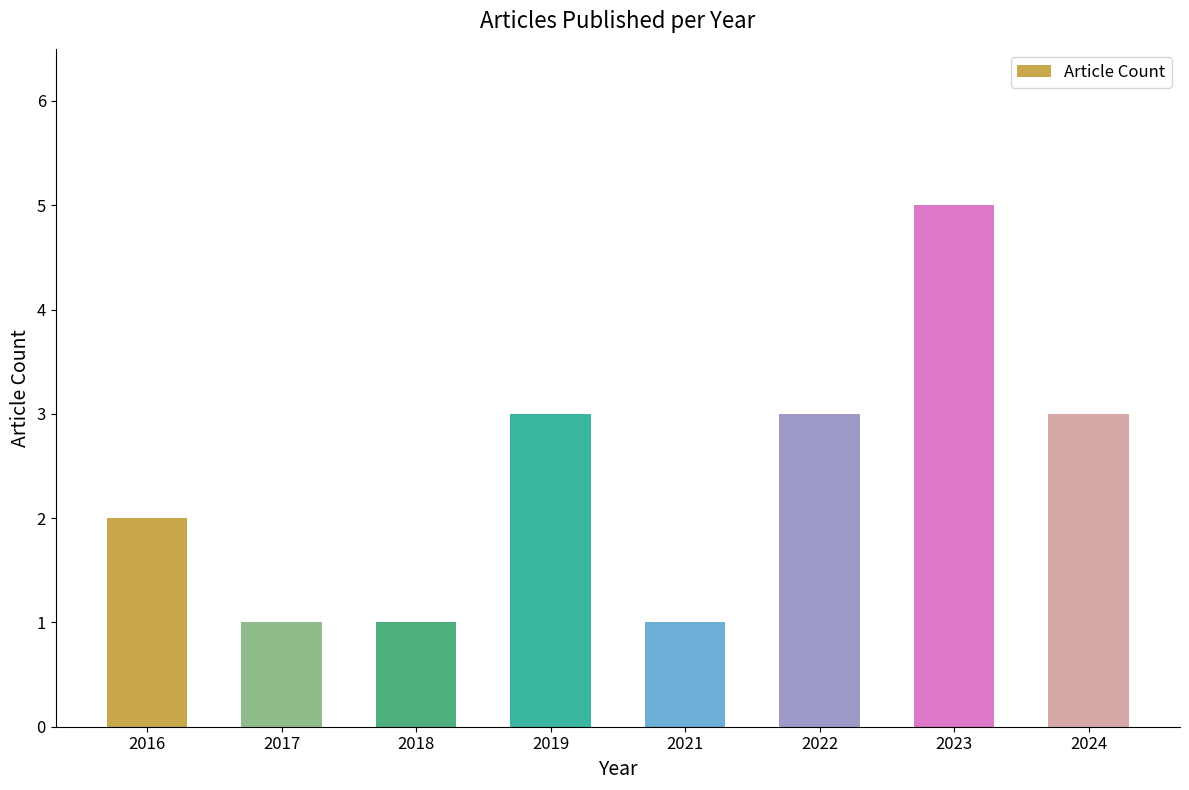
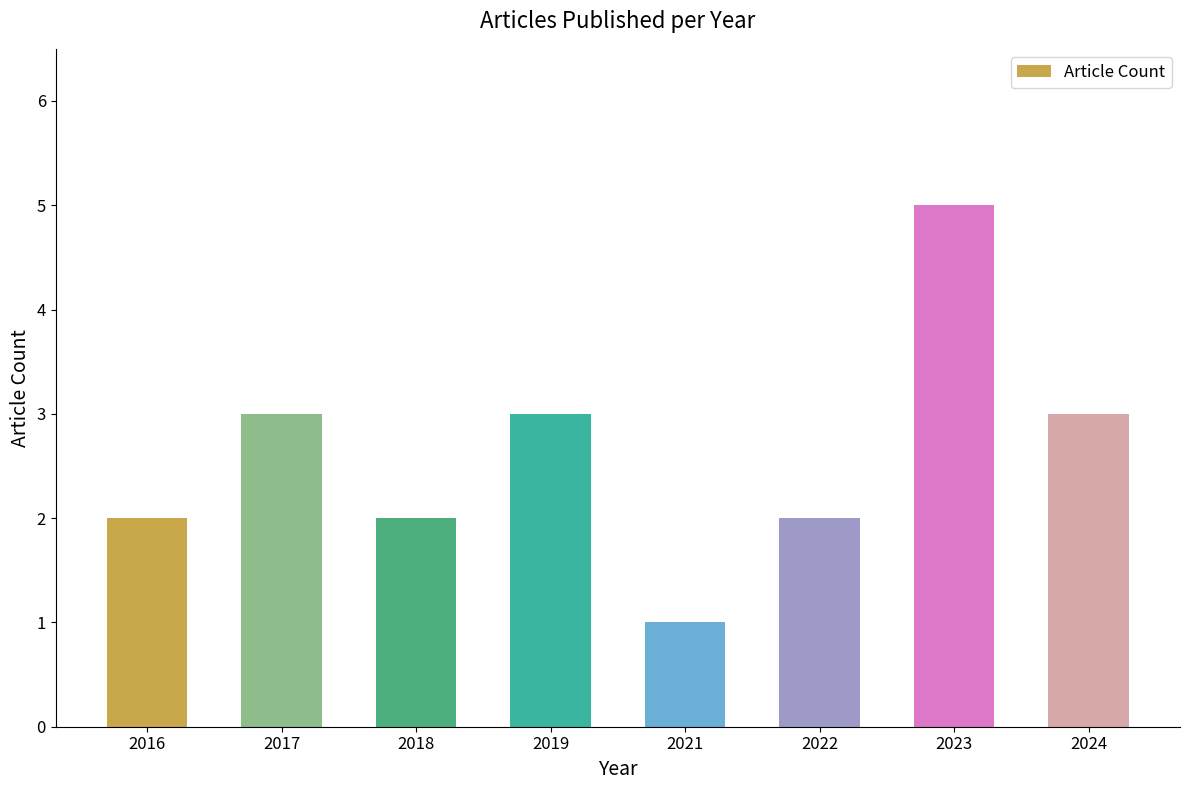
  {
    "2016": 2,
-   "2017": 1,
-   "2018": 1,
+   "2017": 3,
+   "2018": 2,
    "2019": 3,
    "2021": 1,
-   "2022": 3,
+   "2022": 2,
    "2023": 5,
    "2024": 3
  }
